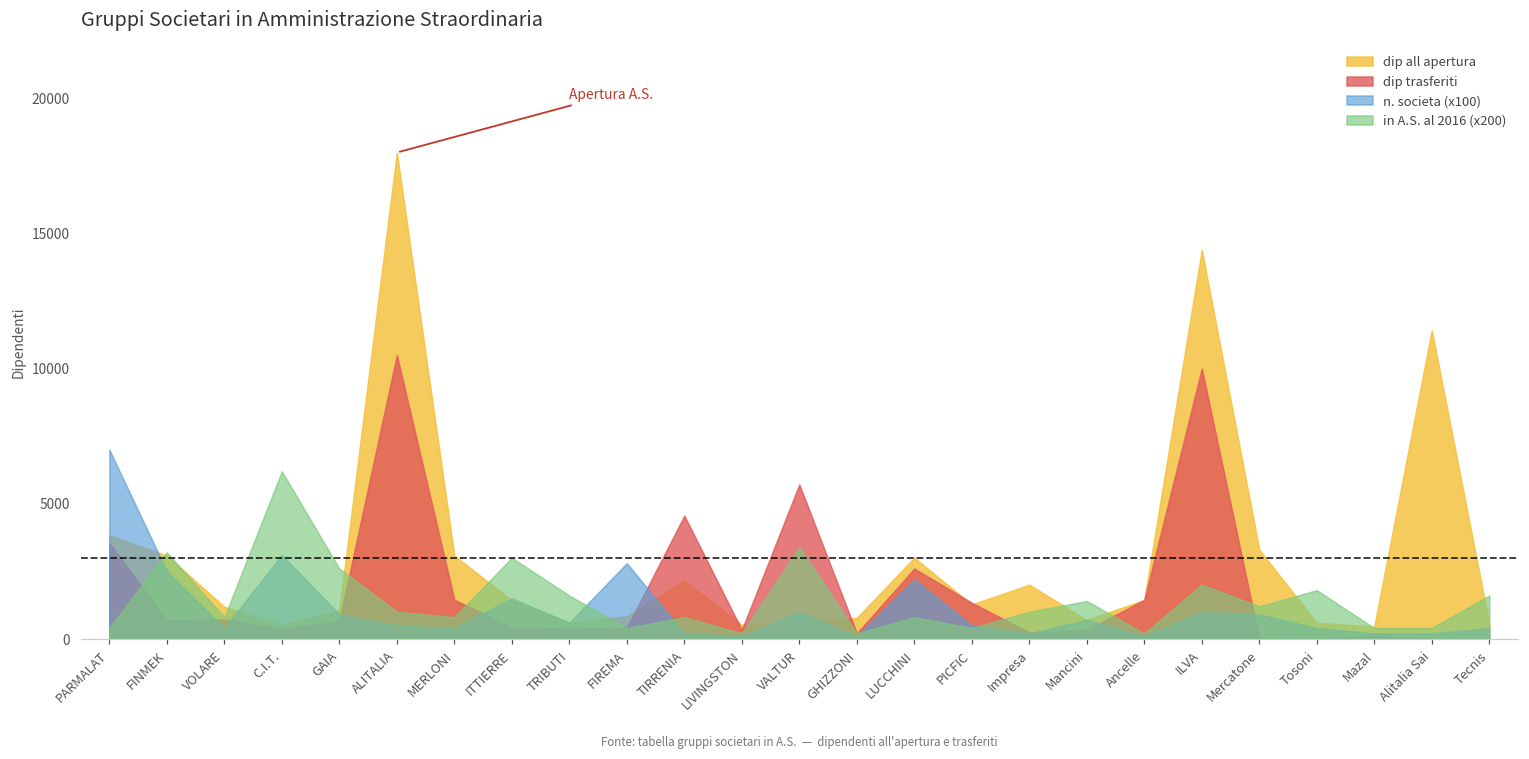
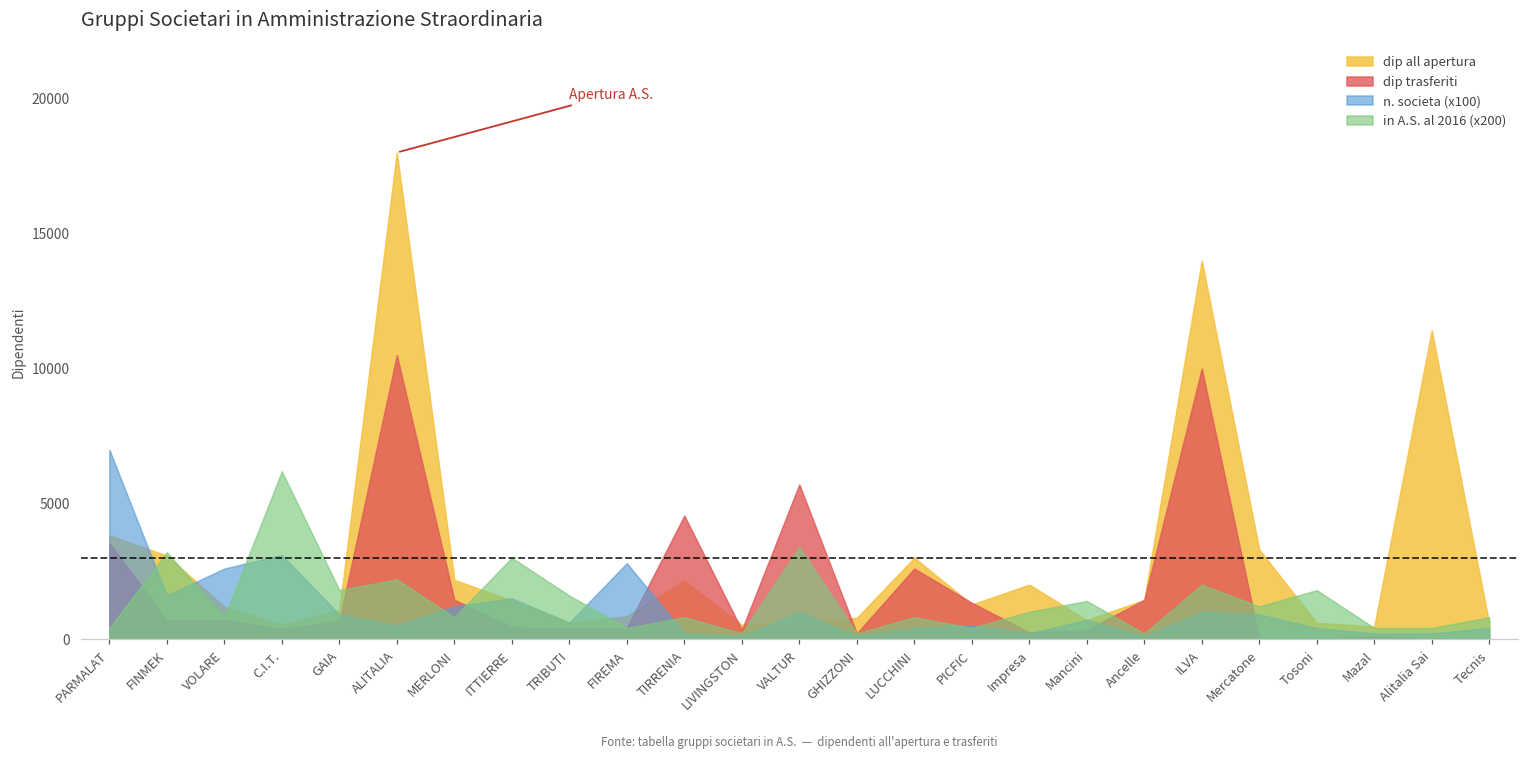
  {
    "dip all apertura": {
      "PARMALAT": 3800,
      "FINMEK": 3100,
      "VOLARE": 1200,
      "C.I.T.": 500,
      "GAIA": 1100,
      "ALITALIA": 18000,
-     "MERLONI": 3100,
+     "MERLONI": 2200,
      "FIREMA": 800,
      "TIRRENIA": 2100,
      "LIVINGSTON": 500,
      "VALTUR": 600,
      "GHIZZONI": 800,
      "LUCCHINI": 3000,
      "Impresa": 2000,
-     "ILVA": 14400,
+     "ILVA": 14000,
      "Mercatone": 3300,
      "Tosoni": 600,
      "Alitalia Sai": 11400,
      "Tecnis": 600
    },
    "dip trasferiti": {
      "PARMALAT": 3500,
      "FINMEK": 700,
      "C.I.T.": 400,
      "GAIA": 700,
      "ALITALIA": 10500,
      "MERLONI": 1400,
      "ITTIERRE": 400,
      "TRIBUTI": 400,
      "TIRRENIA": 4600,
      "LIVINGSTON": 300,
      "VALTUR": 5700,
      "LUCCHINI": 2600,
      "Mancini": 300,
      "ILVA": 10000,
      "Mercatone": 0,
      "Tosoni": 0,
      "Alitalia Sai": 0,
      "Tecnis": 0
    },
    "n. societa (x100)": {
      "PARMALAT": 7000,
-     "FINMEK": 2500,
-     "VOLARE": 400,
+     "FINMEK": 1600,
+     "VOLARE": 2600,
      "C.I.T.": 3100,
      "GAIA": 900,
      "ALITALIA": 500,
-     "MERLONI": 400,
+     "MERLONI": 1200,
      "FIREMA": 2800,
      "TIRRENIA": 200,
      "VALTUR": 1000,
-     "LUCCHINI": 2200,
+     "LUCCHINI": 400,
      "ILVA": 1000,
      "Mercatone": 900,
      "Tosoni": 400,
      "Alitalia Sai": 200,
      "Tecnis": 400
    },
    "in A.S. al 2016 (x200)": {
      "PARMALAT": 400,
      "FINMEK": 3200,
      "C.I.T.": 6200,
-     "GAIA": 2600,
-     "ALITALIA": 1000,
+     "GAIA": 1800,
+     "ALITALIA": 2200,
      "MERLONI": 800,
      "ITTIERRE": 3000,
      "TRIBUTI": 1600,
      "TIRRENIA": 800,
      "VALTUR": 3400,
      "LUCCHINI": 800,
      "Impresa": 1000,
      "Mancini": 1400,
      "ILVA": 2000,
      "Mercatone": 1200,
      "Tosoni": 1800,
      "Alitalia Sai": 400,
-     "Tecnis": 1600
+     "Tecnis": 800
    }
  }
